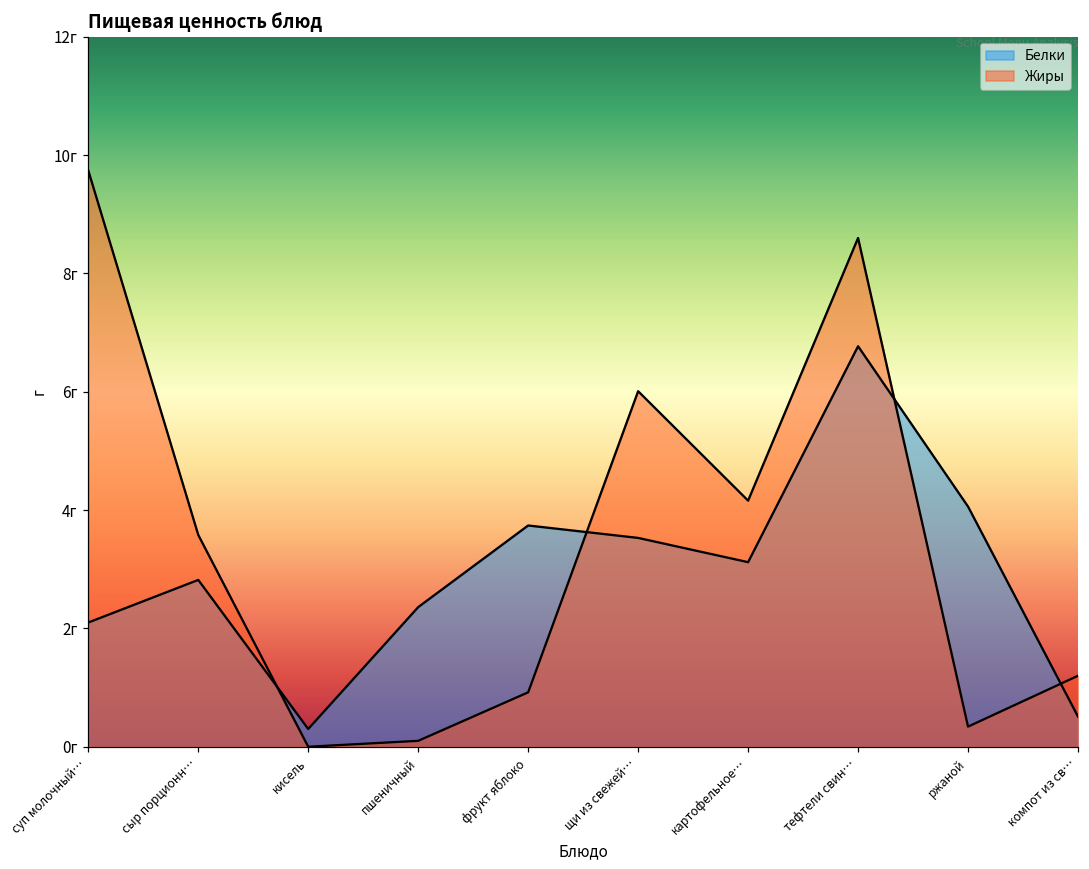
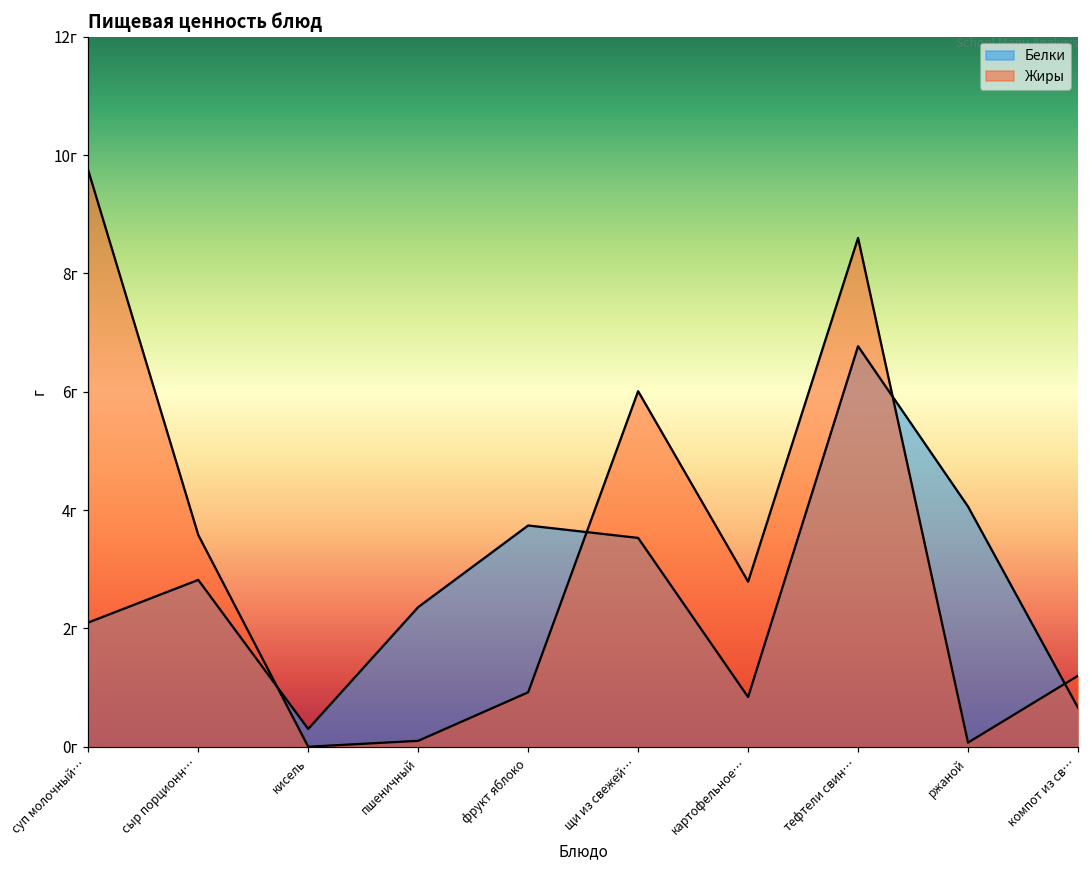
  {
    "Белки": {
      "суп молочный…": "2.1г",
      "сыр порционн…": "2.8г",
      "кисель": "0.3г",
      "пшеничный": "2.4г",
      "фрукт яблоко": "3.7г",
      "щи из свежей…": "3.5г",
-     "картофельное…": "3.1г",
+     "картофельное…": "0.8г",
      "тефтели свин…": "6.8г",
      "ржаной": "4.1г",
-     "компот из св…": "0.5г"
+     "компот из св…": "0.7г"
    },
    "Жиры": {
      "суп молочный…": "9.7г",
      "сыр порционн…": "3.6г",
      "кисель": "0.0г",
      "пшеничный": "0.1г",
      "фрукт яблоко": "0.9г",
      "щи из свежей…": "6.0г",
-     "картофельное…": "4.2г",
+     "картофельное…": "2.8г",
      "тефтели свин…": "8.6г",
-     "ржаной": "0.3г",
+     "ржаной": "0.1г",
      "компот из св…": "1.2г"
    }
  }
